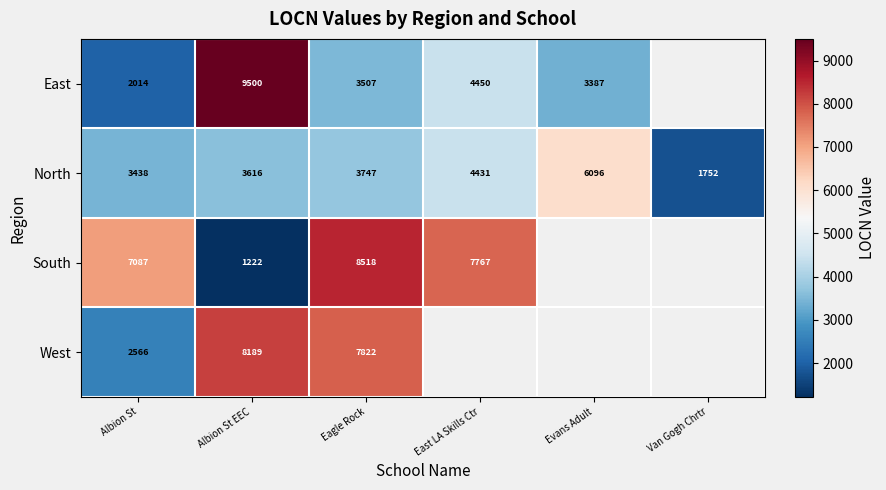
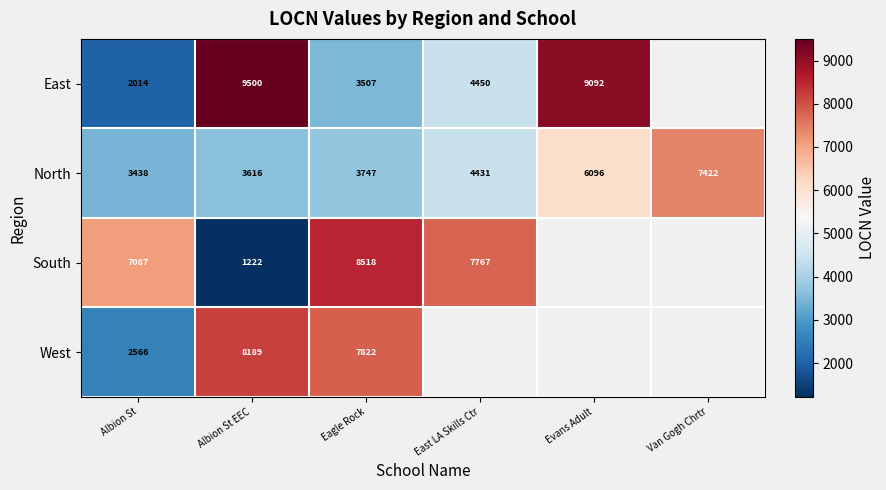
  {
    "East": {
      "Albion St": 2014,
      "Albion St EEC": 9500,
      "Eagle Rock": 3507,
      "East LA Skills Ctr": 4450,
-     "Evans Adult": 3387
+     "Evans Adult": 9092
    },
    "North": {
      "Albion St": 3438,
      "Albion St EEC": 3616,
      "Eagle Rock": 3747,
      "East LA Skills Ctr": 4431,
      "Evans Adult": 6096,
-     "Van Gogh Chrtr": 1752
+     "Van Gogh Chrtr": 7422
    },
    "South": {
      "Albion St": 7087,
      "Albion St EEC": 1222,
      "Eagle Rock": 8518,
      "East LA Skills Ctr": 7767
    },
    "West": {
      "Albion St": 2566,
      "Albion St EEC": 8189,
      "Eagle Rock": 7822
    }
  }
